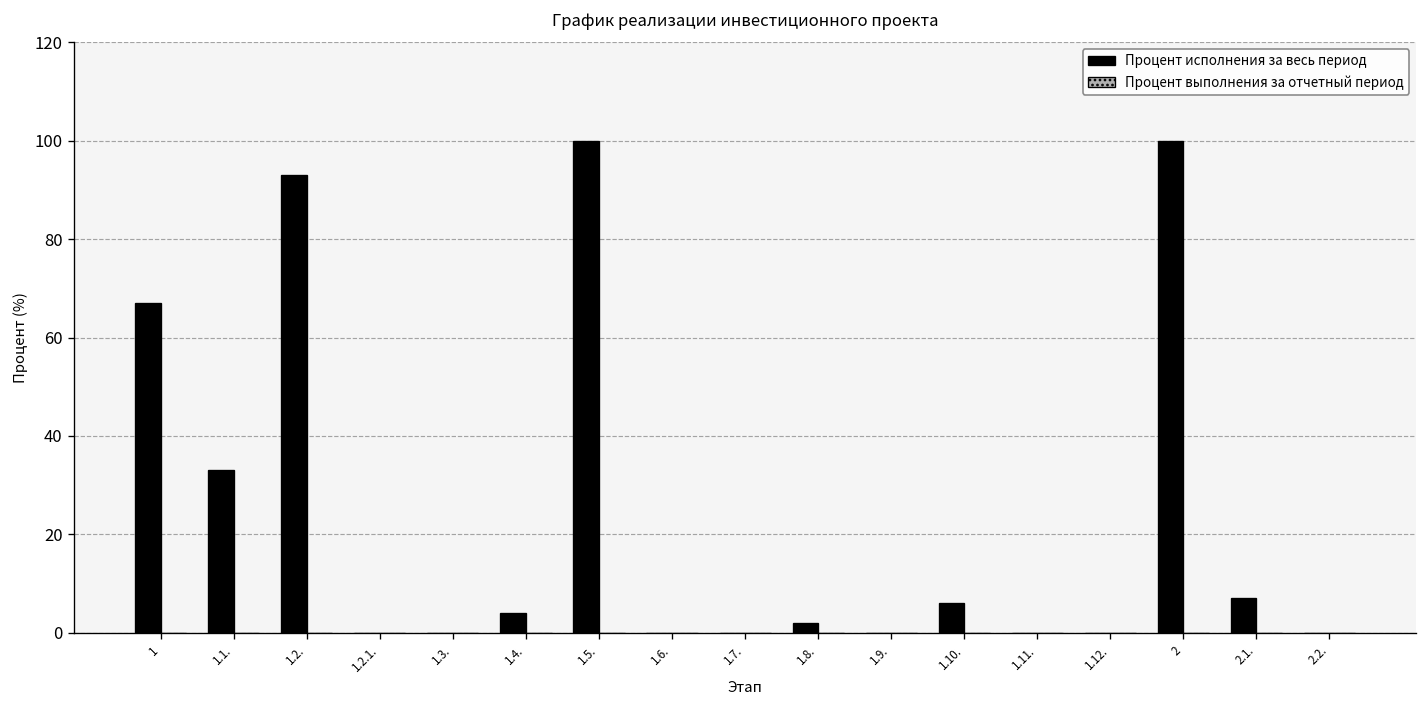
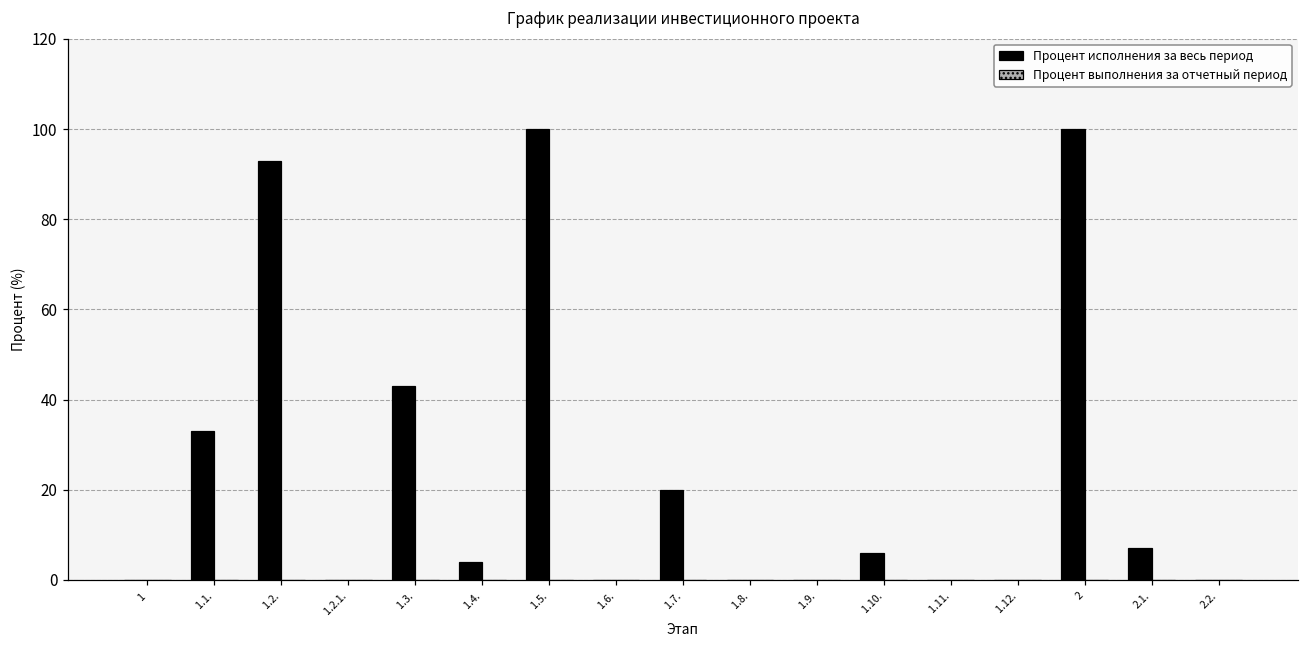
  {
    "Процент исполнения за весь период": {
-     "1": 67,
+     "1": 0,
      "1.1.": 33,
      "1.2.": 93,
      "1.2.1.": 0,
-     "1.3.": 0,
+     "1.3.": 43,
      "1.4.": 4,
      "1.5.": 100,
      "1.6.": 0,
-     "1.7.": 0,
-     "1.8.": 2,
+     "1.7.": 20,
+     "1.8.": 0,
      "1.9.": 0,
      "1.10.": 6,
      "1.11.": 0,
      "1.12.": 0,
      "2": 100,
      "2.1.": 7,
      "2.2.": 0
    },
    "Процент выполнения за отчетный период": {
      "1": 0,
      "1.1.": 0,
      "1.2.": 0,
      "1.2.1.": 0,
      "1.3.": 0,
      "1.4.": 0,
      "1.5.": 0,
      "1.6.": 0,
      "1.7.": 0,
      "1.8.": 0,
      "1.9.": 0,
      "1.10.": 0,
      "1.11.": 0,
      "1.12.": 0,
      "2": 0,
      "2.1.": 0,
      "2.2.": 0
    }
  }
